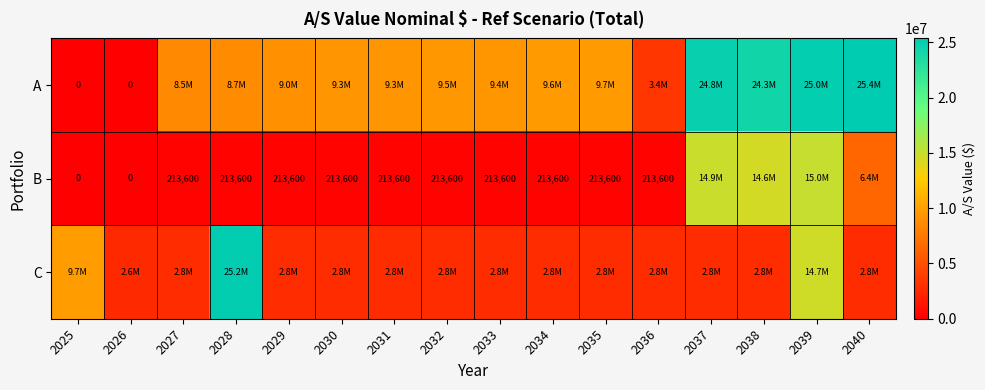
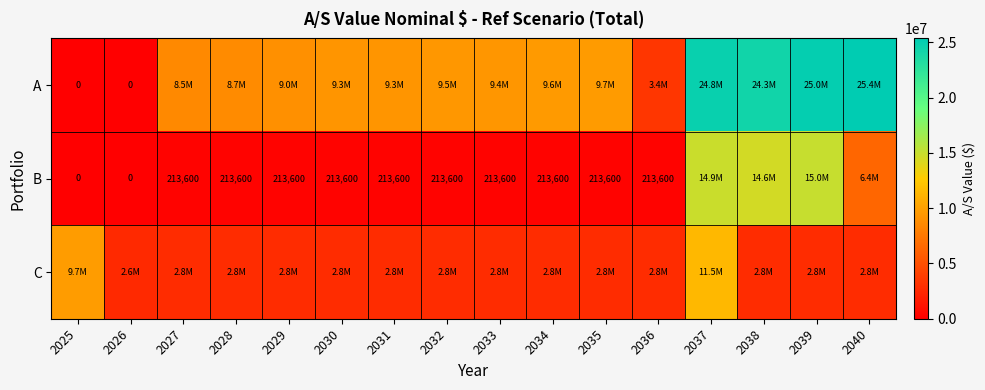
  {
    "A": {
      "2025": "0",
      "2026": "0",
      "2027": "8.5M",
      "2028": "8.7M",
      "2029": "9.0M",
      "2030": "9.3M",
      "2031": "9.3M",
      "2032": "9.5M",
      "2033": "9.4M",
      "2034": "9.6M",
      "2035": "9.7M",
      "2036": "3.4M",
      "2037": "24.8M",
      "2038": "24.3M",
      "2039": "25.0M",
      "2040": "25.4M"
    },
    "B": {
      "2025": "0",
      "2026": "0",
      "2027": "213,600",
      "2028": "213,600",
      "2029": "213,600",
      "2030": "213,600",
      "2031": "213,600",
      "2032": "213,600",
      "2033": "213,600",
      "2034": "213,600",
      "2035": "213,600",
      "2036": "213,600",
      "2037": "14.9M",
      "2038": "14.6M",
      "2039": "15.0M",
      "2040": "6.4M"
    },
    "C": {
      "2025": "9.7M",
      "2026": "2.6M",
      "2027": "2.8M",
-     "2028": "25.2M",
+     "2028": "2.8M",
      "2029": "2.8M",
      "2030": "2.8M",
      "2031": "2.8M",
      "2032": "2.8M",
      "2033": "2.8M",
      "2034": "2.8M",
      "2035": "2.8M",
      "2036": "2.8M",
-     "2037": "2.8M",
+     "2037": "11.5M",
      "2038": "2.8M",
-     "2039": "14.7M",
+     "2039": "2.8M",
      "2040": "2.8M"
    }
  }
